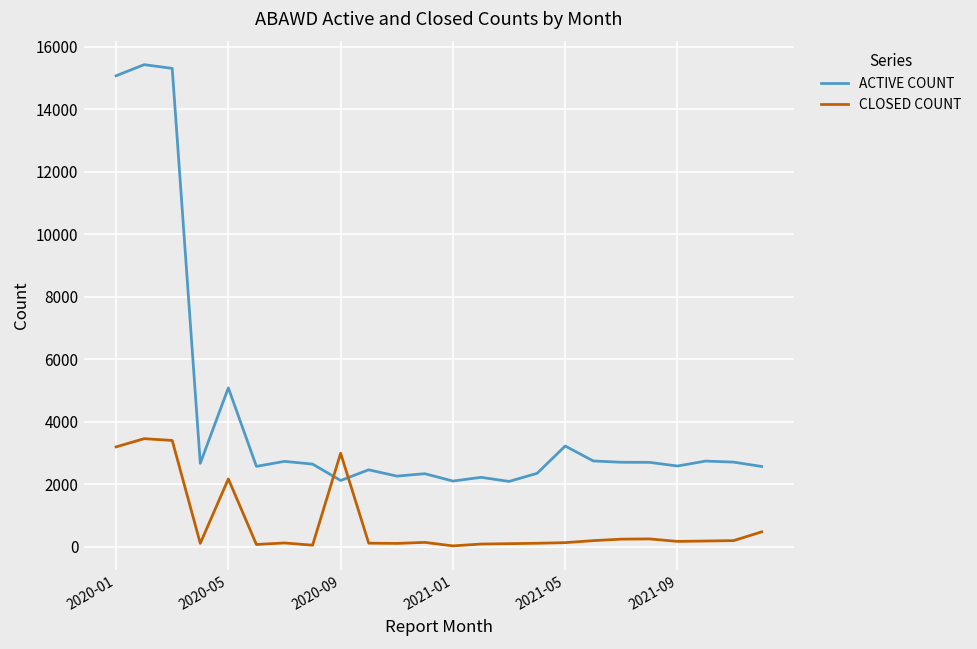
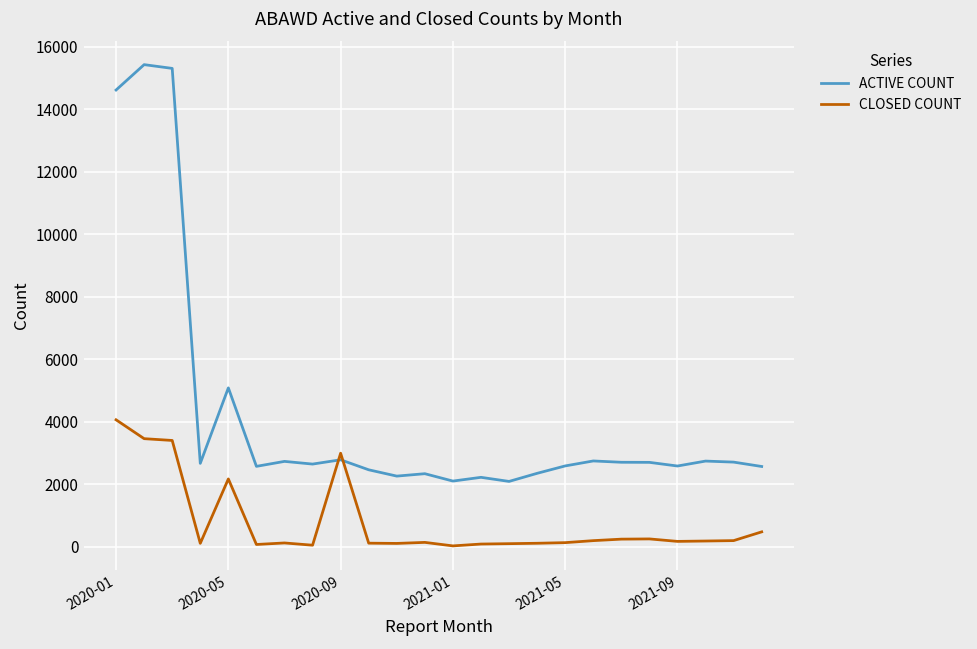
  {
    "ACTIVE COUNT": {
-     "2020-01": 15100,
+     "2020-01": 14600,
      "2020-05": 5100,
-     "2020-09": 2100,
+     "2020-09": 2800,
      "2021-01": 2100,
-     "2021-05": 3200,
+     "2021-05": 2600,
      "2021-09": 2600
    },
    "CLOSED COUNT": {
-     "2020-01": 3200,
+     "2020-01": 4100,
      "2020-05": 2200,
      "2020-09": 3000,
      "2021-01": 0,
      "2021-05": 100,
      "2021-09": 200
    }
  }
